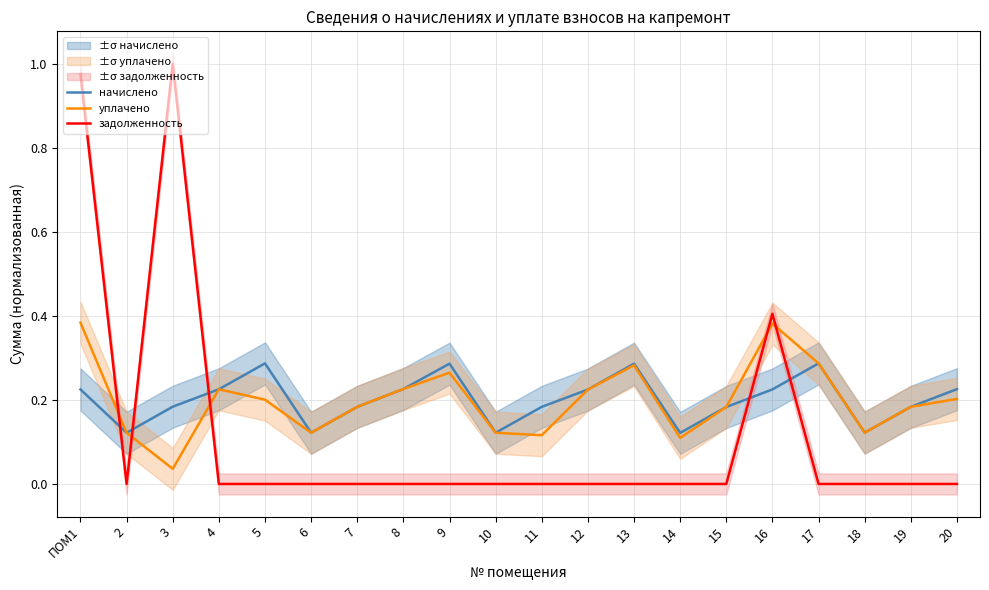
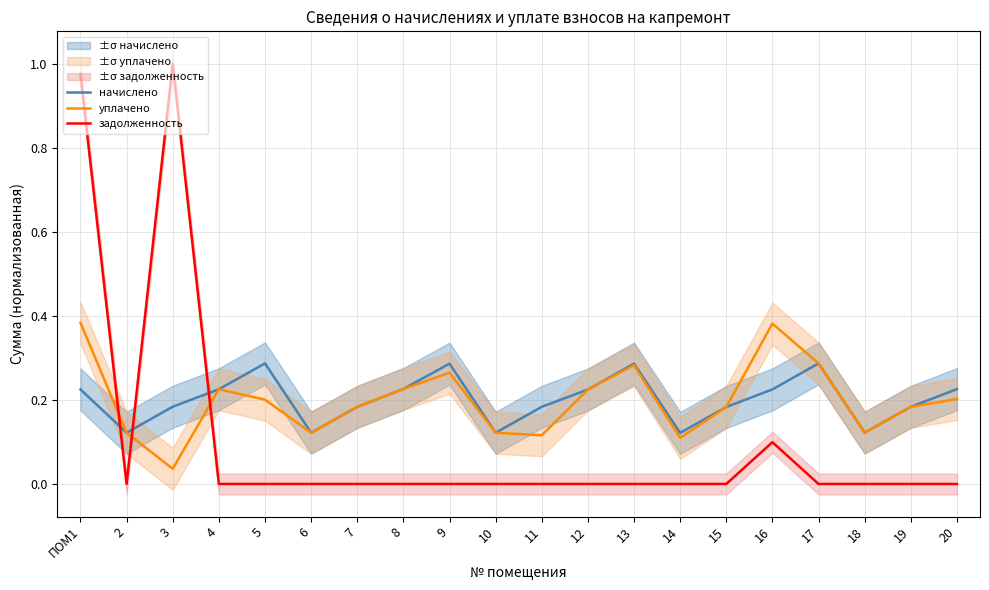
  {
    "уплачено": {
      "ПОМ1": 0.38,
      "3": 0.04,
      "5": 0.20,
      "9": 0.26,
      "11": 0.12,
      "14": 0.11,
      "16": 0.38,
      "20": 0.20
    },
    "задолженность": {
      "2": 0.00,
      "4": 0.00,
      "5": 0.00,
      "6": 0.00,
      "7": 0.00,
      "8": 0.00,
      "9": 0.00,
      "10": 0.00,
      "11": 0.00,
      "12": 0.00,
      "13": 0.00,
      "14": 0.00,
      "15": 0.00,
-     "16": 0.41,
+     "16": 0.10,
      "17": 0.00,
      "18": 0.00,
      "19": 0.00,
      "20": 0.00
    }
  }
